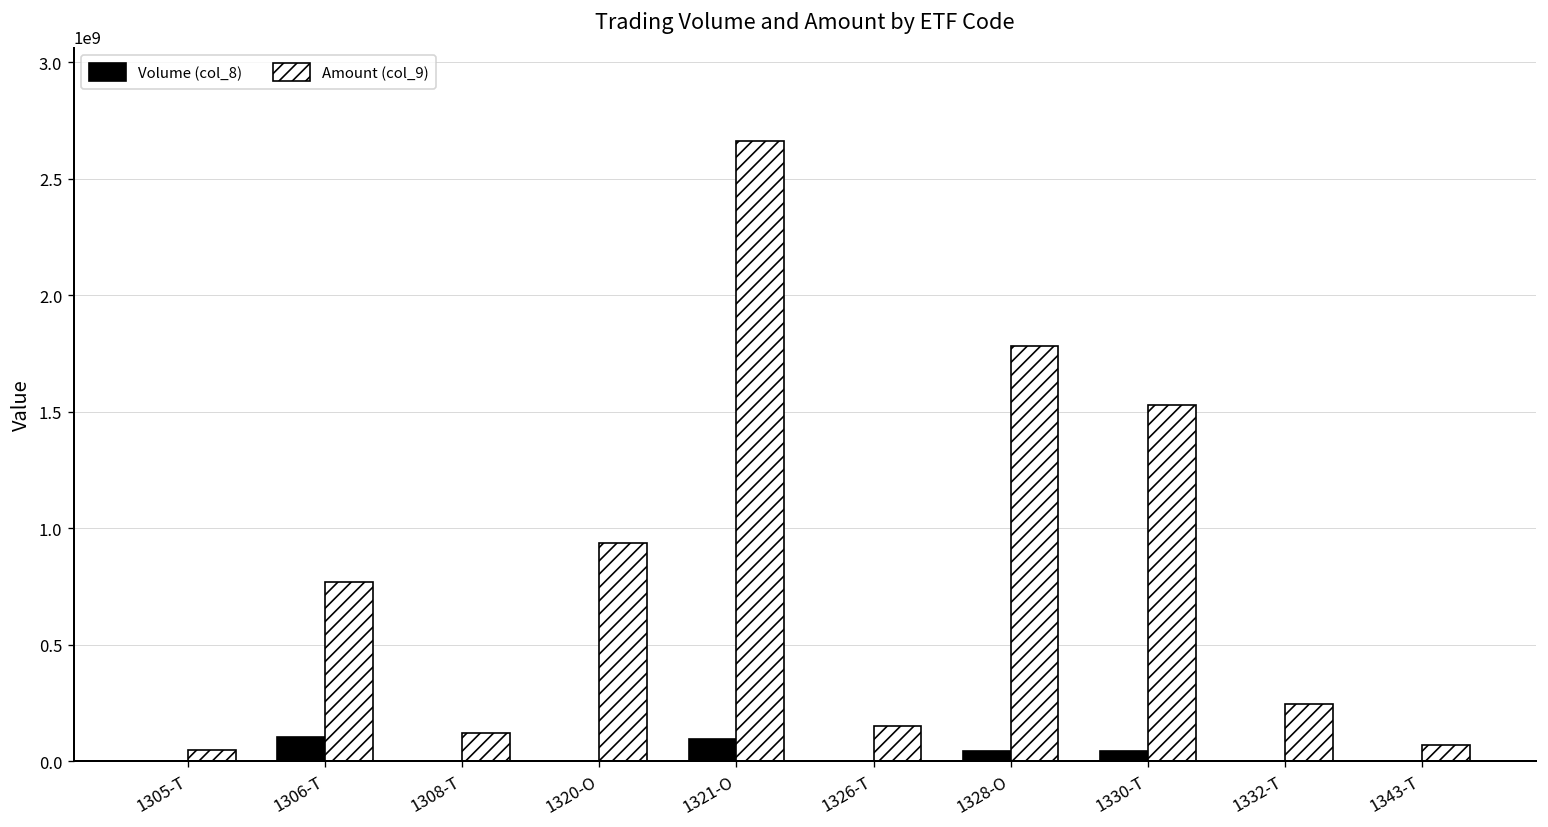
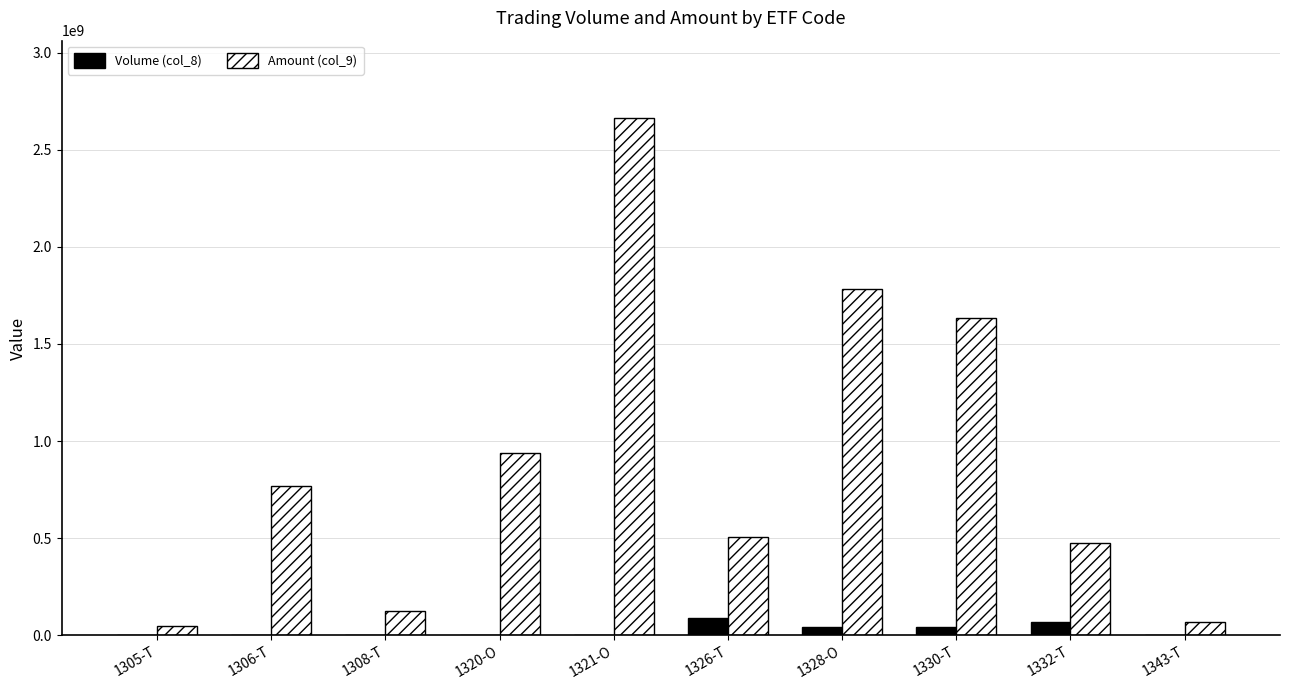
  {
    "Volume (col_8)": {
-     "1306-T": 110000000,
-     "1321-O": 90000000,
-     "1326-T": 0,
+     "1306-T": 0,
+     "1321-O": 0,
+     "1326-T": 90000000,
      "1328-O": 40000000,
      "1330-T": 40000000,
-     "1332-T": 0
+     "1332-T": 70000000
    },
    "Amount (col_9)": {
      "1305-T": 50000000,
      "1306-T": 770000000,
      "1308-T": 120000000,
      "1320-O": 940000000,
      "1321-O": 2660000000,
-     "1326-T": 150000000,
+     "1326-T": 510000000,
      "1328-O": 1780000000,
-     "1330-T": 1530000000,
-     "1332-T": 240000000,
+     "1330-T": 1630000000,
+     "1332-T": 480000000,
      "1343-T": 70000000
    }
  }
